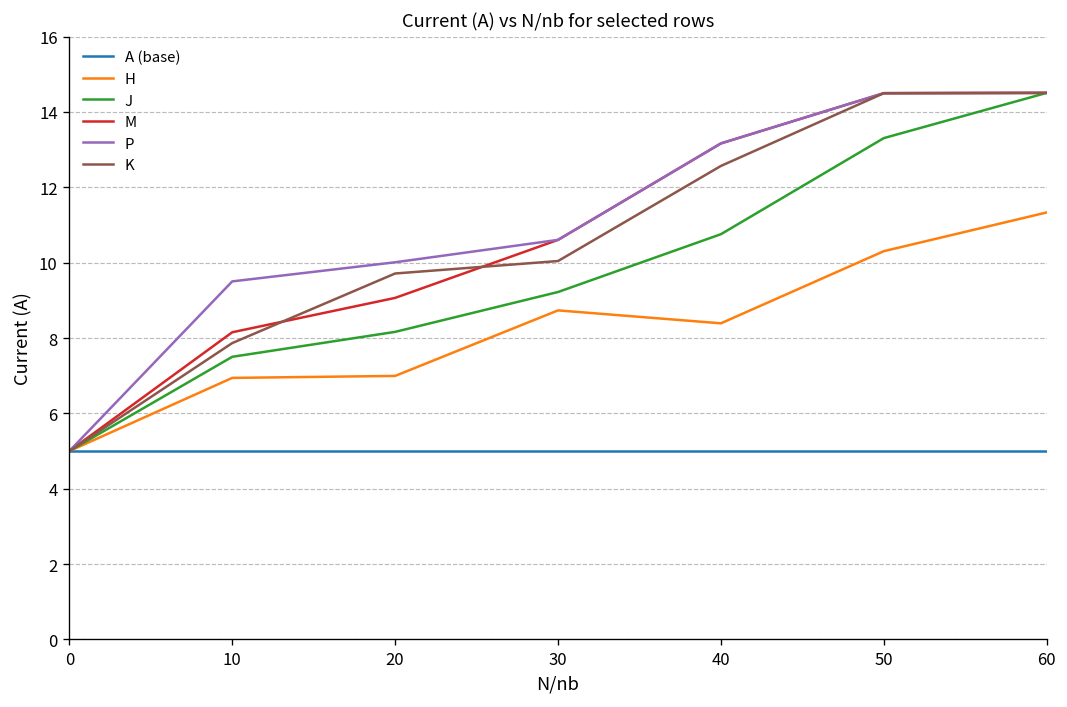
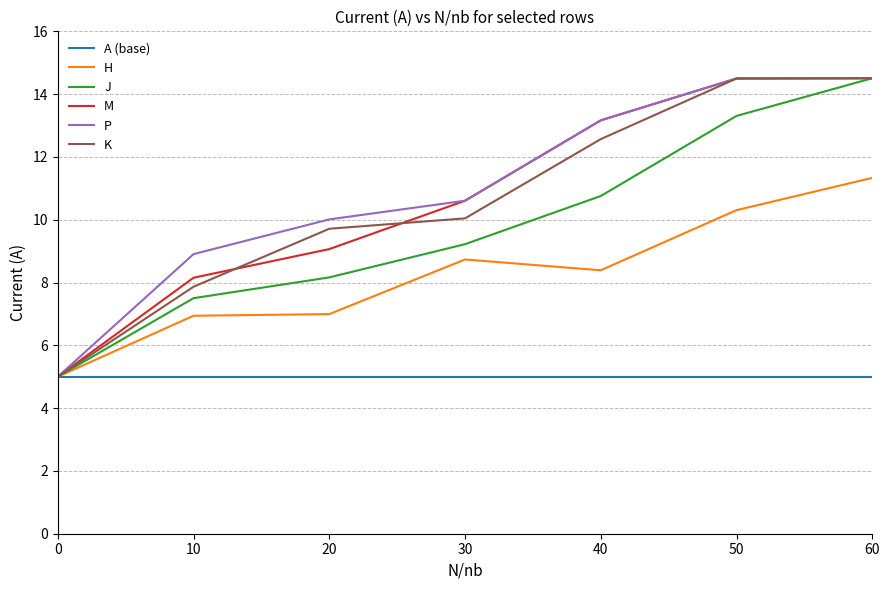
  {
    "A (base)": {
      "10": 5.0,
      "20": 5.0,
      "30": 5.0,
      "40": 5.0,
      "50": 5.0,
      "60": 5.0
    },
    "H": {
      "10": 6.9,
      "20": 7.0,
      "30": 8.7,
      "40": 8.4,
      "50": 10.3,
      "60": 11.3
    },
    "J": {
      "10": 7.5,
      "20": 8.2,
      "30": 9.2,
      "40": 10.8,
      "50": 13.3
    },
    "M": {
      "10": 8.2,
      "20": 9.1
    },
    "P": {
-     "10": 9.5,
+     "10": 8.9,
      "20": 10.0
    },
    "K": {
      "10": 7.9,
      "20": 9.7,
      "30": 10.0,
      "40": 12.6
    }
  }
